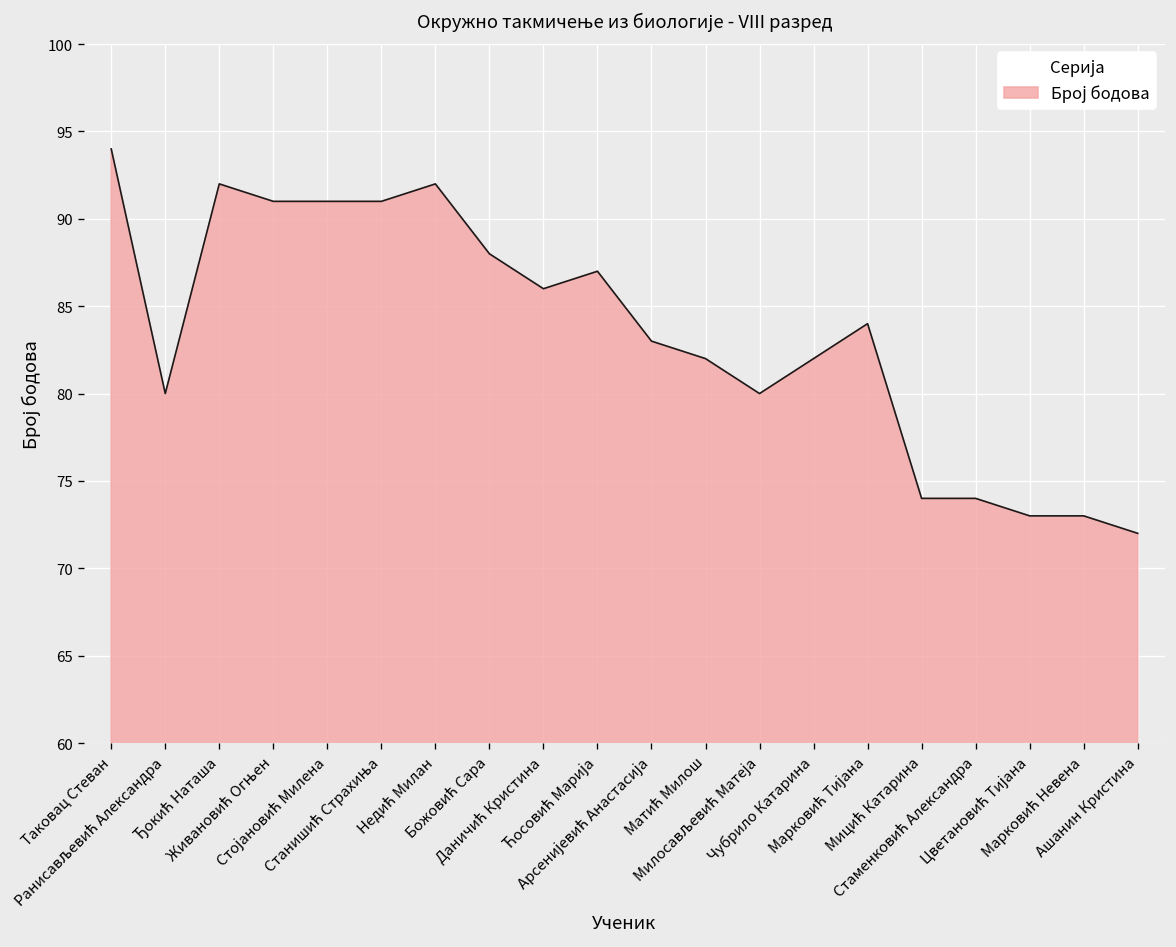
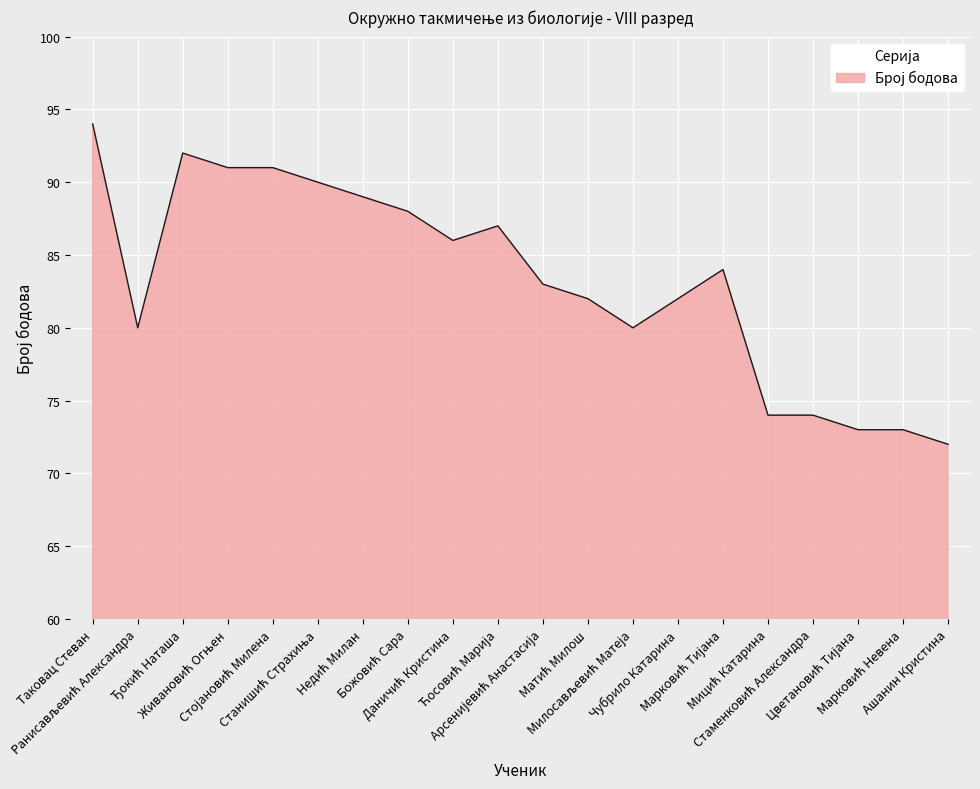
  {
    "Таковац Стеван": 94,
    "Ранисављевић Александра": 80,
    "Ђокић Наташа": 92,
    "Живановић Огњен": 91,
    "Стојановић Милена": 91,
-   "Станишић Страхиња": 91,
-   "Недић Милан": 92,
+   "Станишић Страхиња": 90,
+   "Недић Милан": 89,
    "Божовић Сара": 88,
    "Даничић Кристина": 86,
    "Ћосовић Марија": 87,
    "Арсенијевић Анастасија": 83,
    "Матић Милош": 82,
    "Милосављевић Матеја": 80,
    "Чубрило Катарина": 82,
    "Марковић Тијана": 84,
    "Мицић Катарина": 74,
    "Стаменковић Александра": 74,
    "Цветановић Тијана": 73,
    "Марковић Невена": 73,
    "Ашанин Кристина": 72
  }
